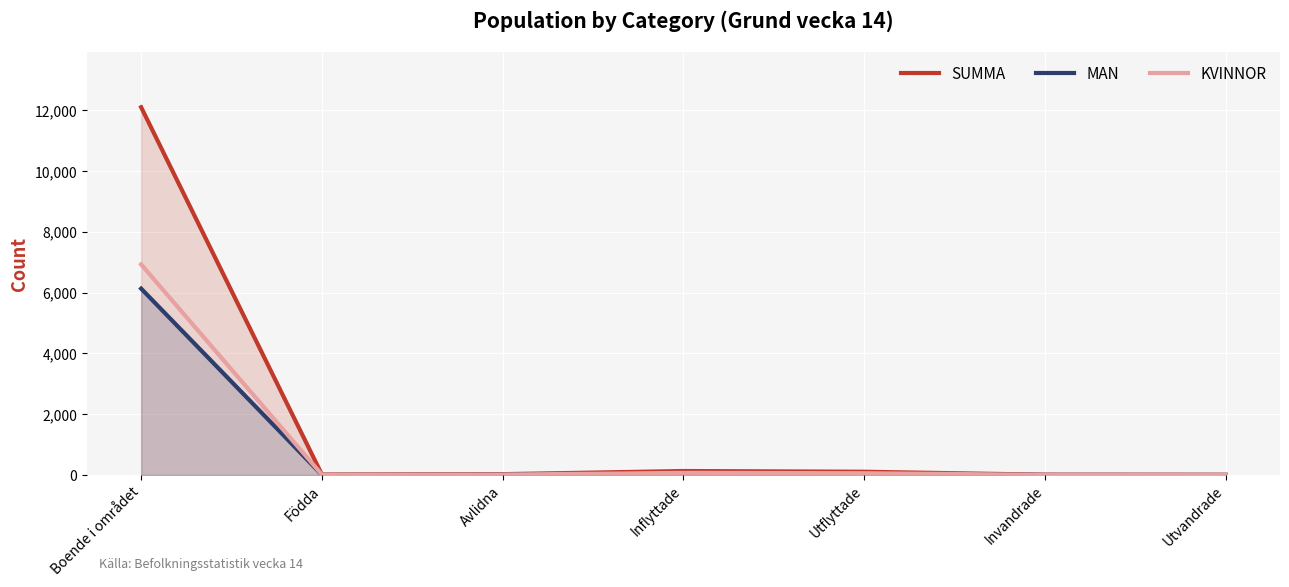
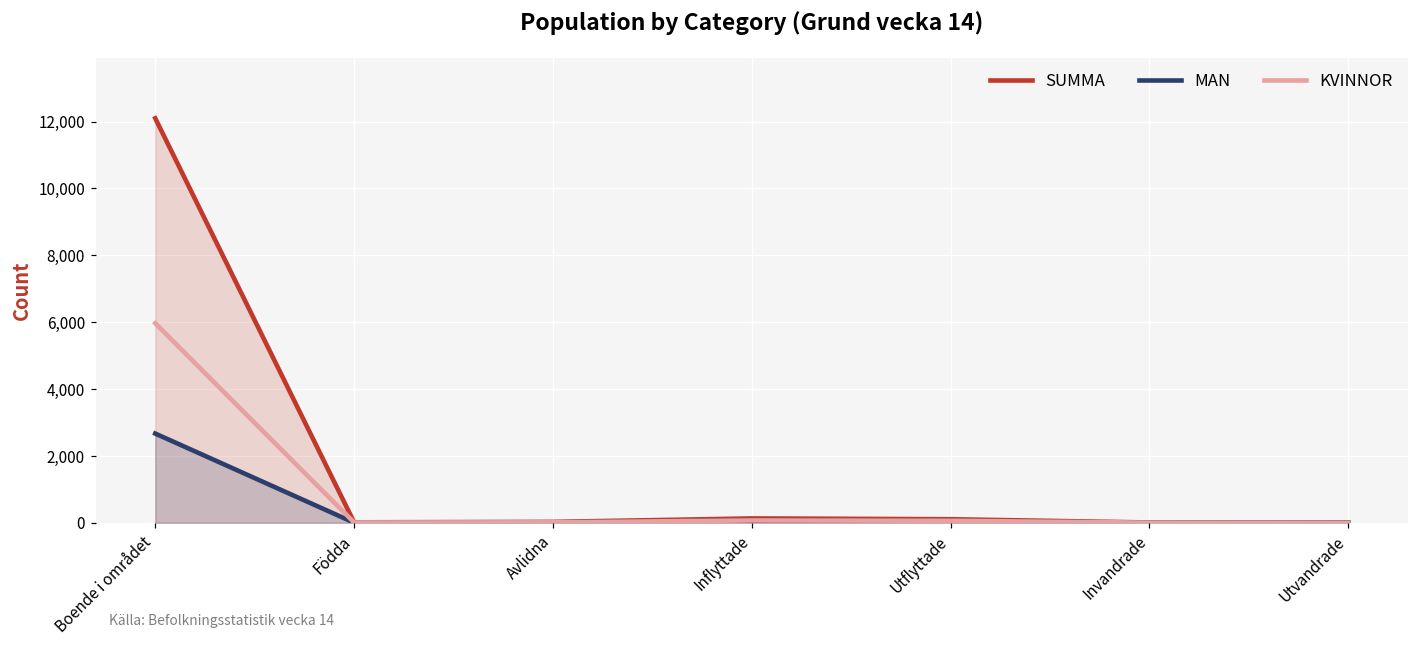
  {
    "SUMMA": {
      "Boende i området": "12,100"
    },
    "MAN": {
-     "Boende i området": "6,100"
+     "Boende i området": "2,700"
    },
    "KVINNOR": {
-     "Boende i området": "6,900"
+     "Boende i området": "6,000"
    }
  }
